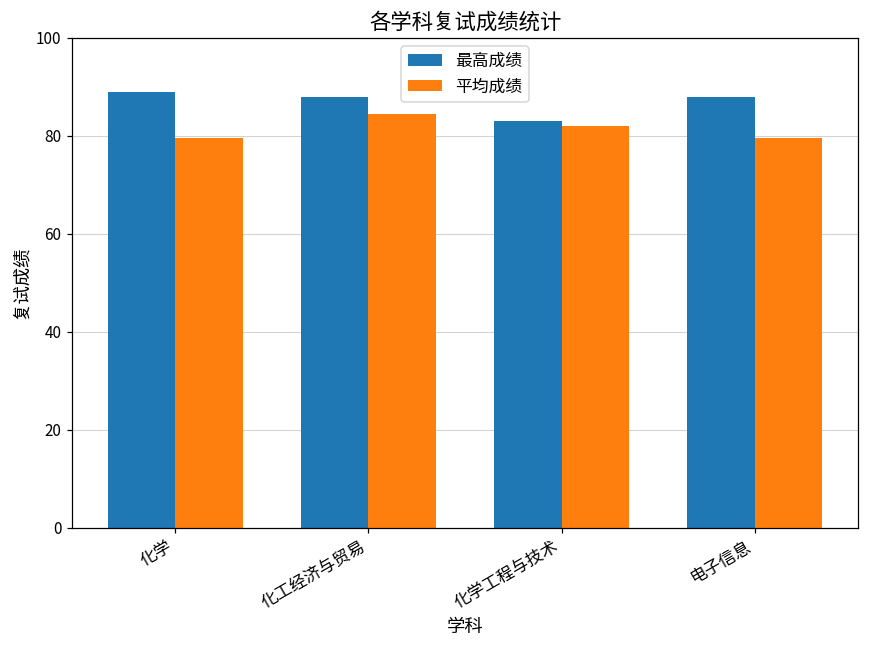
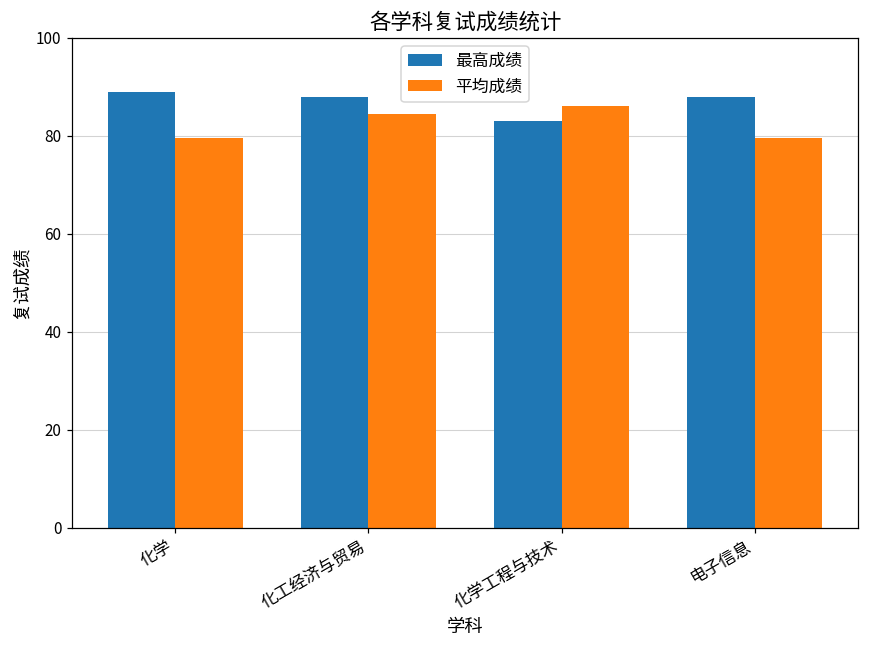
  {
    "最高成绩": {
      "化学": 89,
      "化工经济与贸易": 88,
      "化学工程与技术": 83,
      "电子信息": 88
    },
    "平均成绩": {
      "化学": 79,
      "化工经济与贸易": 85,
-     "化学工程与技术": 82,
+     "化学工程与技术": 86,
      "电子信息": 80
    }
  }
